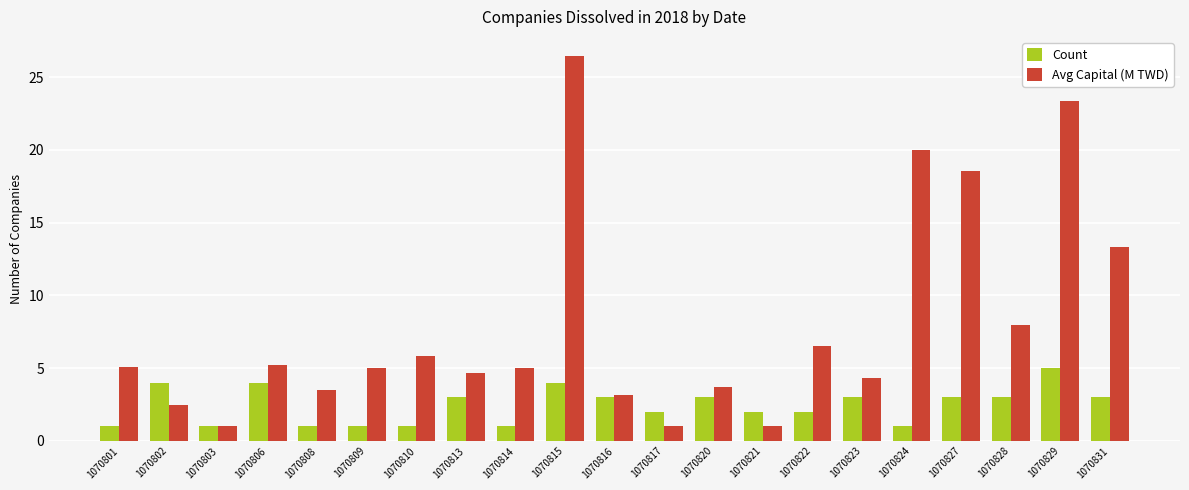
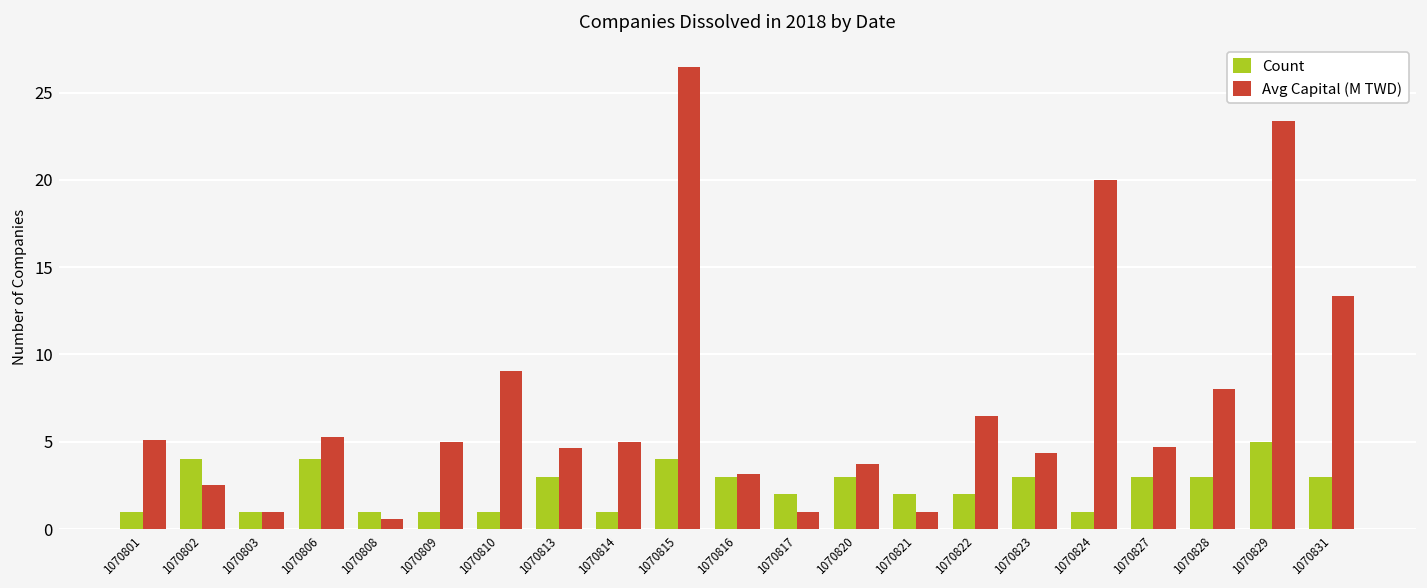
  {
    "Count": {
      "1070801": 1.0,
      "1070802": 4.0,
      "1070803": 1.0,
      "1070806": 4.0,
      "1070808": 1.0,
      "1070809": 1.0,
      "1070810": 1.0,
      "1070813": 3.0,
      "1070814": 1.0,
      "1070815": 4.0,
      "1070816": 3.0,
      "1070817": 2.0,
      "1070820": 3.0,
      "1070821": 2.0,
      "1070822": 2.0,
      "1070823": 3.0,
      "1070824": 1.0,
      "1070827": 3.0,
      "1070828": 3.0,
      "1070829": 5.0,
      "1070831": 3.0
    },
    "Avg Capital (M TWD)": {
      "1070801": 5.1,
      "1070802": 2.5,
      "1070803": 1.0,
      "1070806": 5.3,
-     "1070808": 3.5,
+     "1070808": 0.6,
      "1070809": 5.0,
-     "1070810": 5.9,
+     "1070810": 9.1,
      "1070813": 4.7,
      "1070814": 5.0,
      "1070815": 26.4,
      "1070816": 3.2,
      "1070817": 1.0,
      "1070820": 3.7,
      "1070821": 1.0,
      "1070822": 6.5,
      "1070823": 4.3,
      "1070824": 20.0,
-     "1070827": 18.5,
+     "1070827": 4.7,
      "1070828": 8.0,
      "1070829": 23.4,
      "1070831": 13.3
    }
  }
